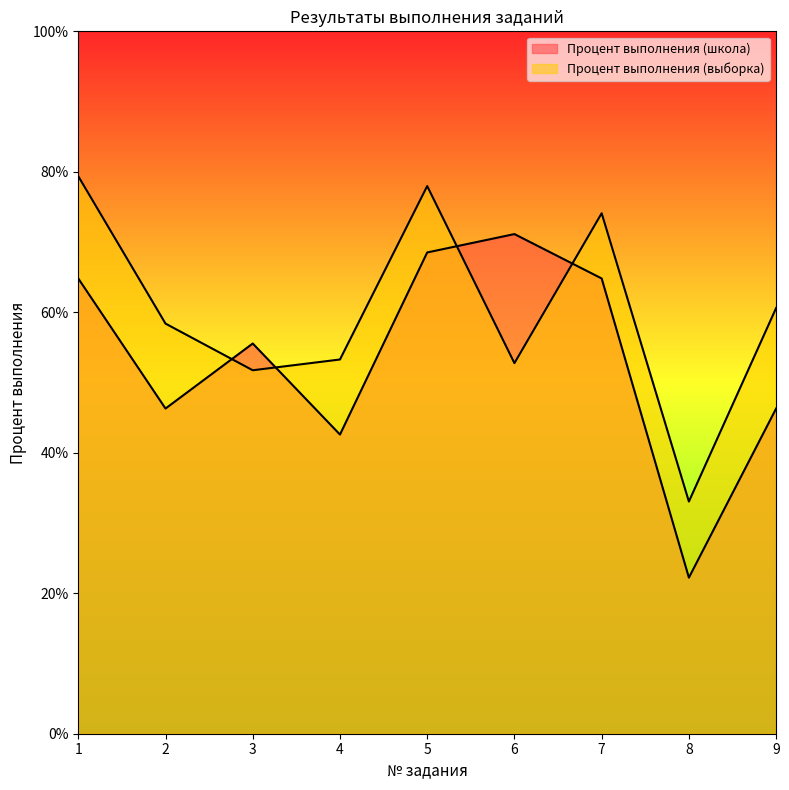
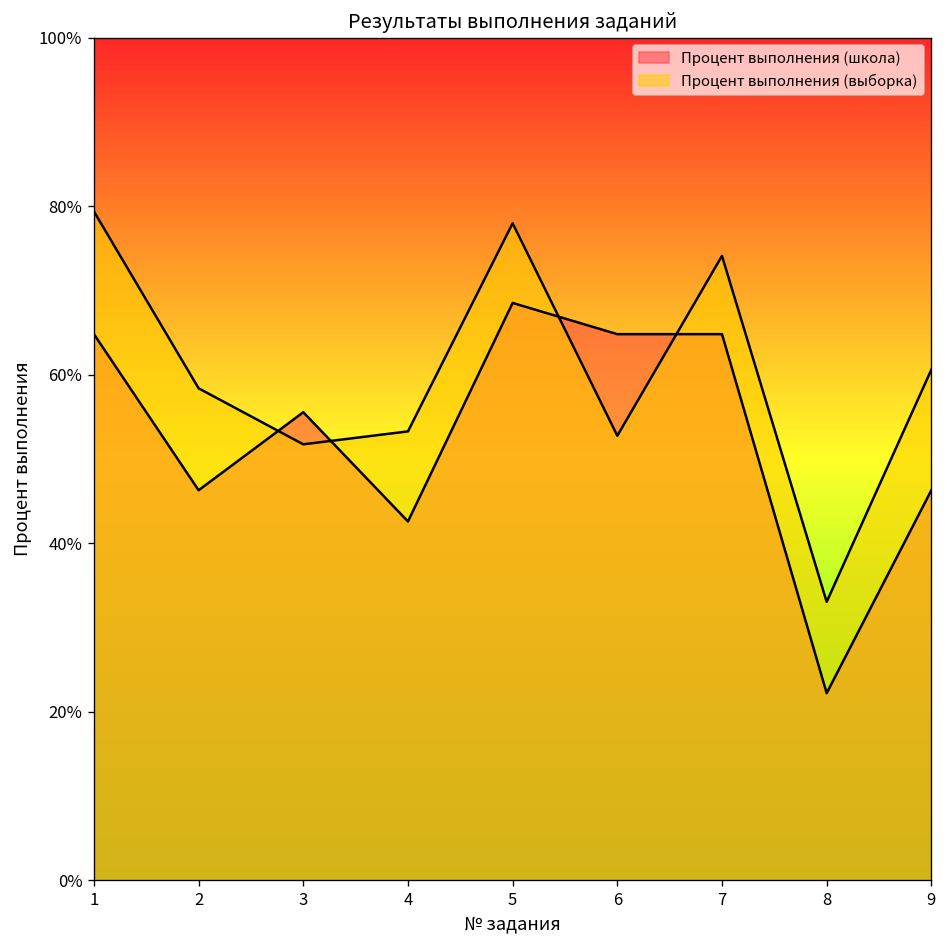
  {
    "Процент выполнения (школа)": {
      "1": "65%",
      "2": "46%",
      "3": "56%",
      "4": "43%",
      "5": "69%",
-     "6": "71%",
+     "6": "65%",
      "7": "65%",
      "8": "22%",
      "9": "46%"
    },
    "Процент выполнения (выборка)": {
      "1": "79%",
      "2": "58%",
      "3": "52%",
      "4": "53%",
      "5": "78%",
      "6": "53%",
      "7": "74%",
      "8": "33%",
      "9": "61%"
    }
  }
